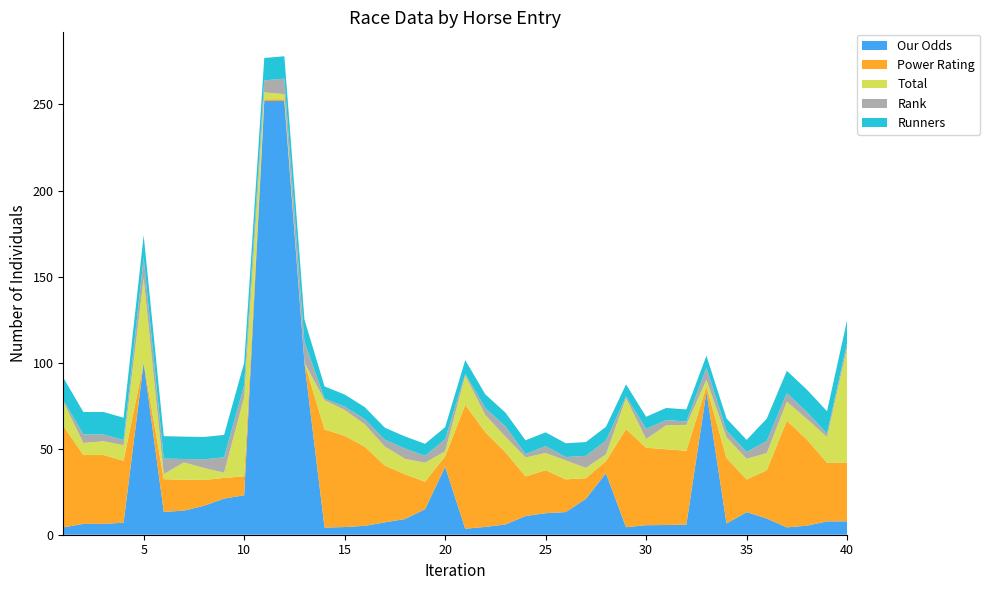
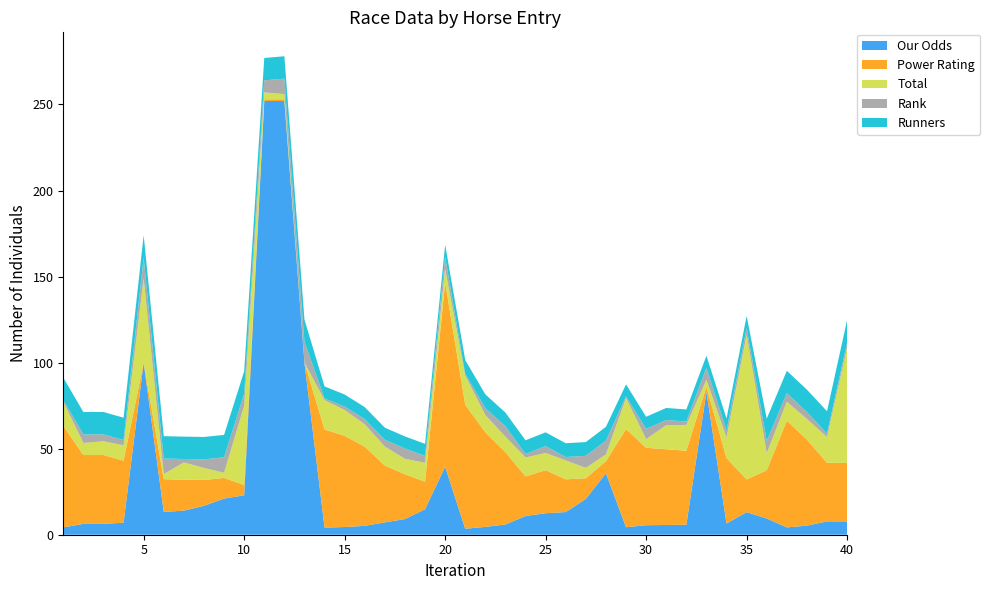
  {
    "Power Rating": {
-     "10": 11,
+     "10": 6,
      "15": 53,
-     "20": 6,
+     "20": 107,
      "25": 25,
      "30": 45,
      "35": 19,
      "40": 34
    },
    "Total": {
      "5": 49,
      "10": 46,
      "15": 15,
-     "20": 3,
+     "20": 8,
      "25": 10,
      "30": 5,
-     "35": 12,
+     "35": 84,
      "40": 67
    },
    "Rank": {
      "5": 12,
      "10": 7,
      "15": 2,
      "20": 7,
      "25": 4,
      "30": 6,
      "35": 4,
      "40": 3
    }
  }
